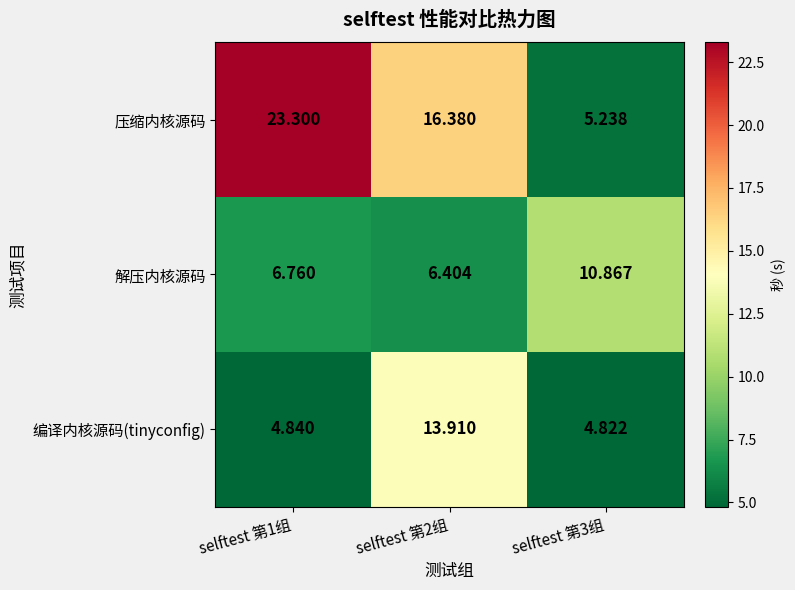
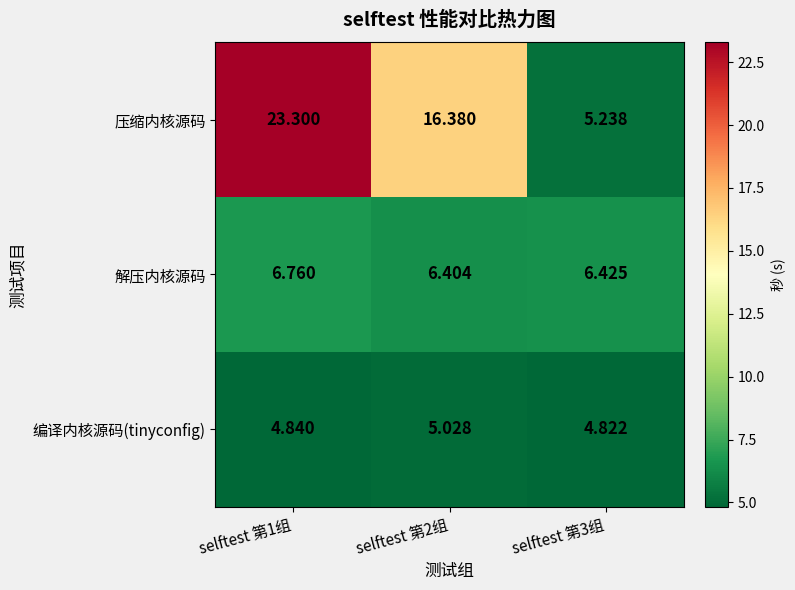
  {
    "压缩内核源码": {
      "selftest 第1组": 23.300,
      "selftest 第2组": 16.380,
      "selftest 第3组": 5.238
    },
    "解压内核源码": {
      "selftest 第1组": 6.760,
      "selftest 第2组": 6.404,
-     "selftest 第3组": 10.867
+     "selftest 第3组": 6.425
    },
    "编译内核源码(tinyconfig)": {
      "selftest 第1组": 4.840,
-     "selftest 第2组": 13.910,
+     "selftest 第2组": 5.028,
      "selftest 第3组": 4.822
    }
  }
